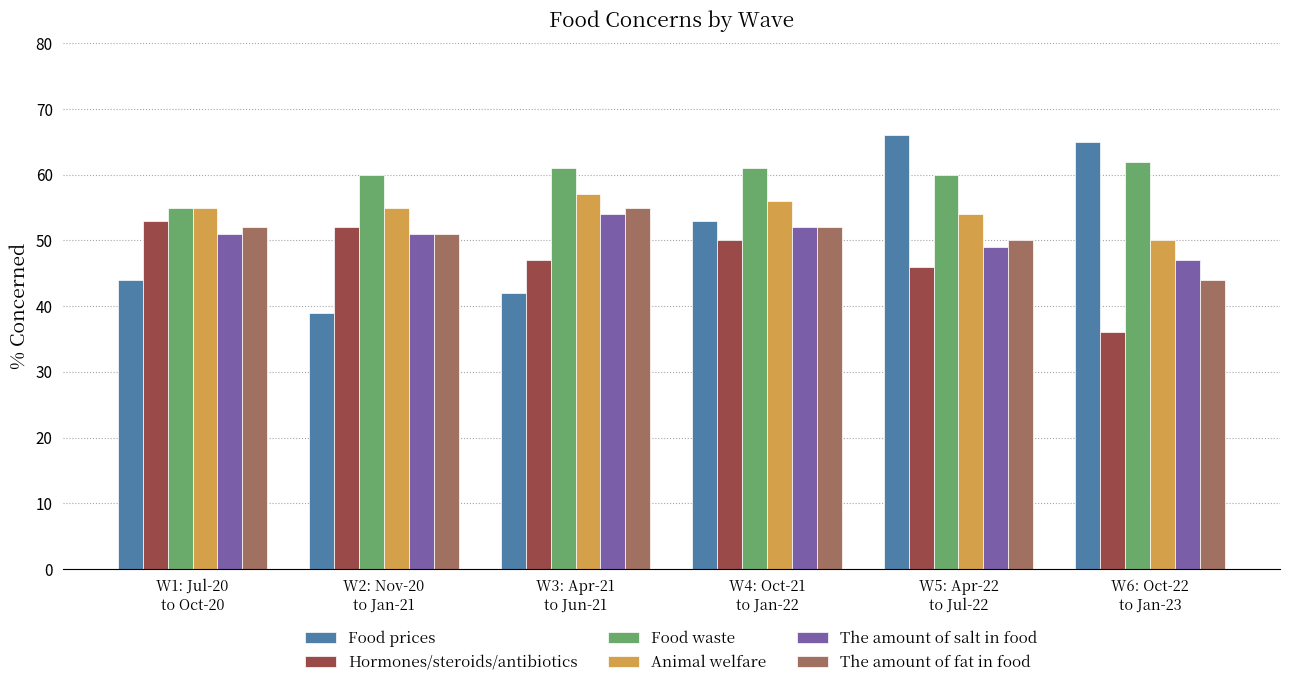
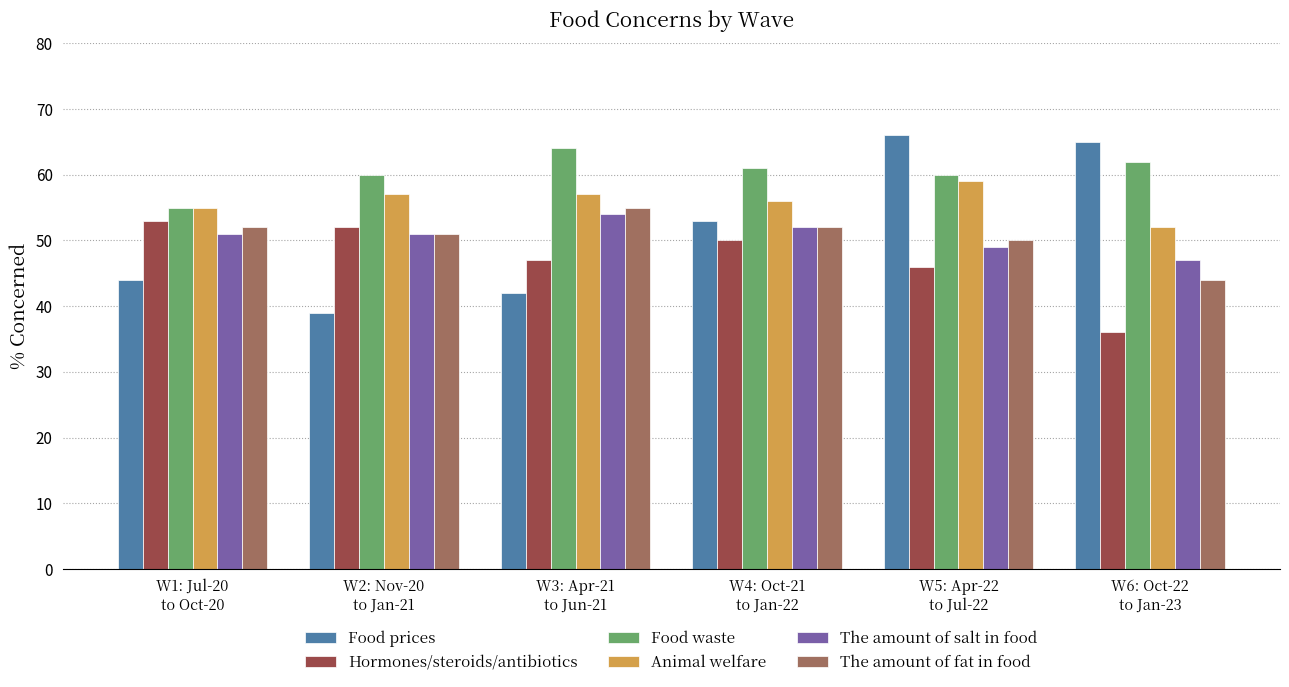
  {
    "Food waste": {
      "W1: Jul-20 to Oct-20": 55,
      "W2: Nov-20 to Jan-21": 60,
-     "W3: Apr-21 to Jun-21": 61,
+     "W3: Apr-21 to Jun-21": 64,
      "W4: Oct-21 to Jan-22": 61,
      "W5: Apr-22 to Jul-22": 60,
      "W6: Oct-22 to Jan-23": 62
    },
    "Animal welfare": {
      "W1: Jul-20 to Oct-20": 55,
-     "W2: Nov-20 to Jan-21": 55,
+     "W2: Nov-20 to Jan-21": 57,
      "W3: Apr-21 to Jun-21": 57,
      "W4: Oct-21 to Jan-22": 56,
-     "W5: Apr-22 to Jul-22": 54,
-     "W6: Oct-22 to Jan-23": 50
+     "W5: Apr-22 to Jul-22": 59,
+     "W6: Oct-22 to Jan-23": 52
    }
  }
